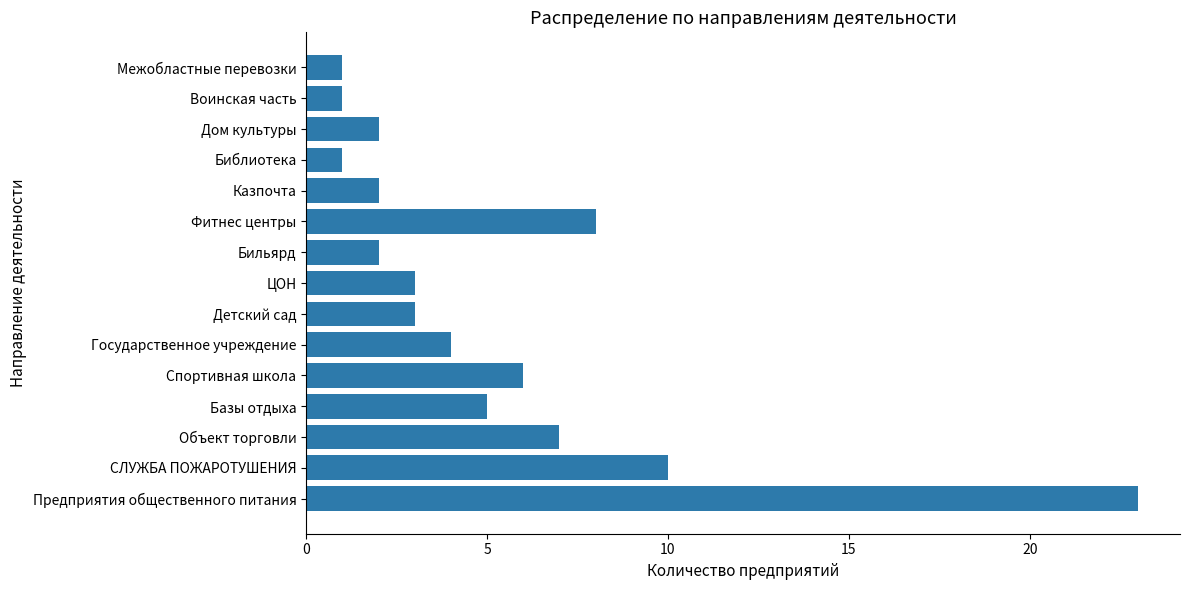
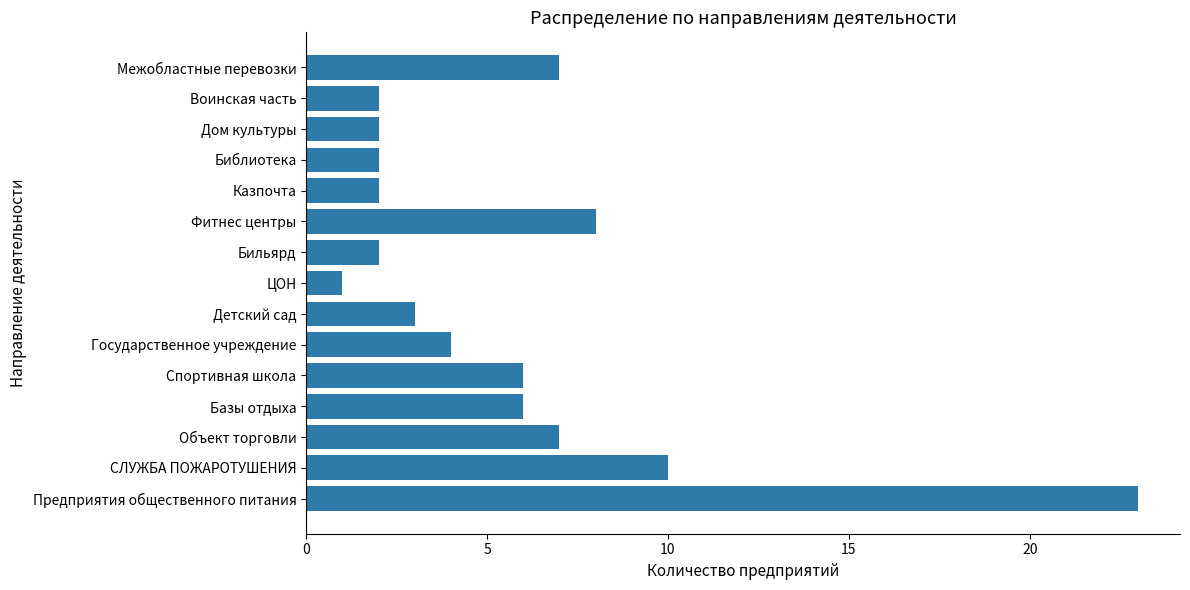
  {
-   "Межобластные перевозки": 1,
-   "Воинская часть": 1,
+   "Межобластные перевозки": 7,
+   "Воинская часть": 2,
    "Дом культуры": 2,
-   "Библиотека": 1,
+   "Библиотека": 2,
    "Казпочта": 2,
    "Фитнес центры": 8,
    "Бильярд": 2,
-   "ЦОН": 3,
+   "ЦОН": 1,
    "Детский сад": 3,
    "Государственное учреждение": 4,
    "Спортивная школа": 6,
-   "Базы отдыха": 5,
+   "Базы отдыха": 6,
    "Объект торговли": 7,
    "СЛУЖБА ПОЖАРОТУШЕНИЯ": 10,
    "Предприятия общественного питания": 23
  }
